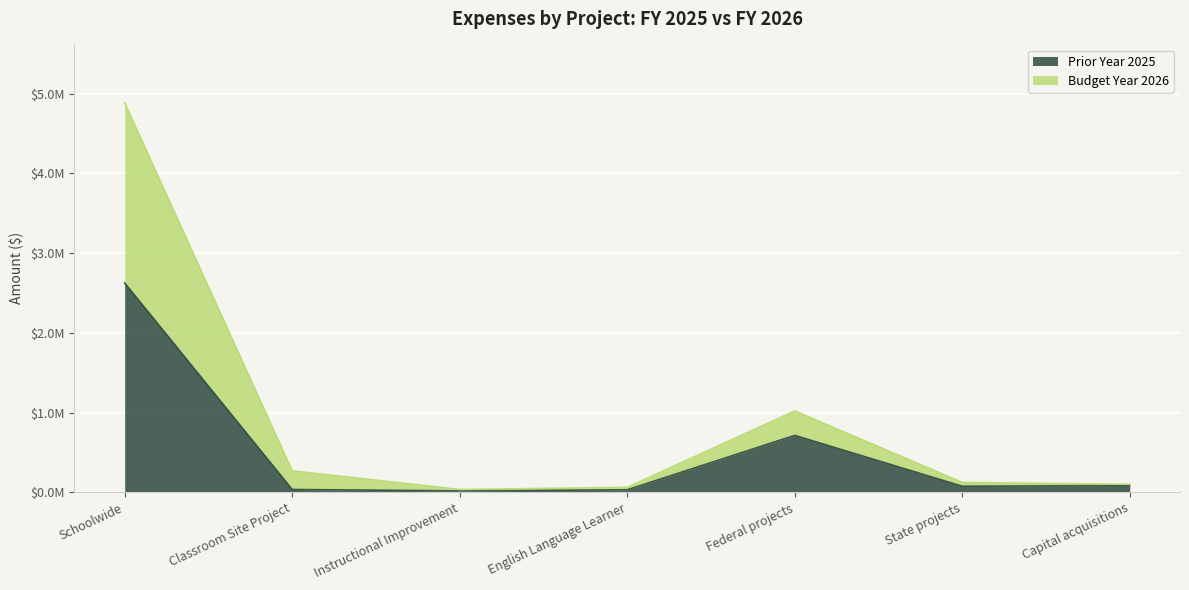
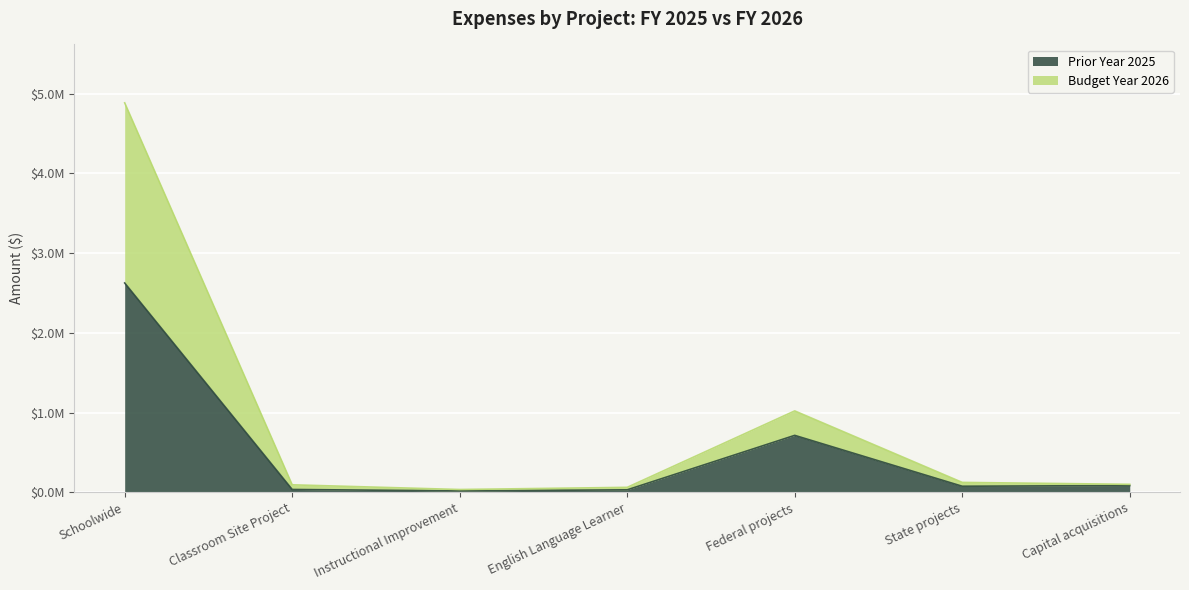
  {
    "Prior Year 2025": {
      "Schoolwide": "$2600000",
      "Classroom Site Project": "$0",
      "Federal projects": "$700000",
      "State projects": "$100000"
    },
    "Budget Year 2026": {
      "Schoolwide": "$2300000",
-     "Classroom Site Project": "$200000",
+     "Classroom Site Project": "$100000",
      "Federal projects": "$300000",
      "State projects": "$0"
    }
  }
